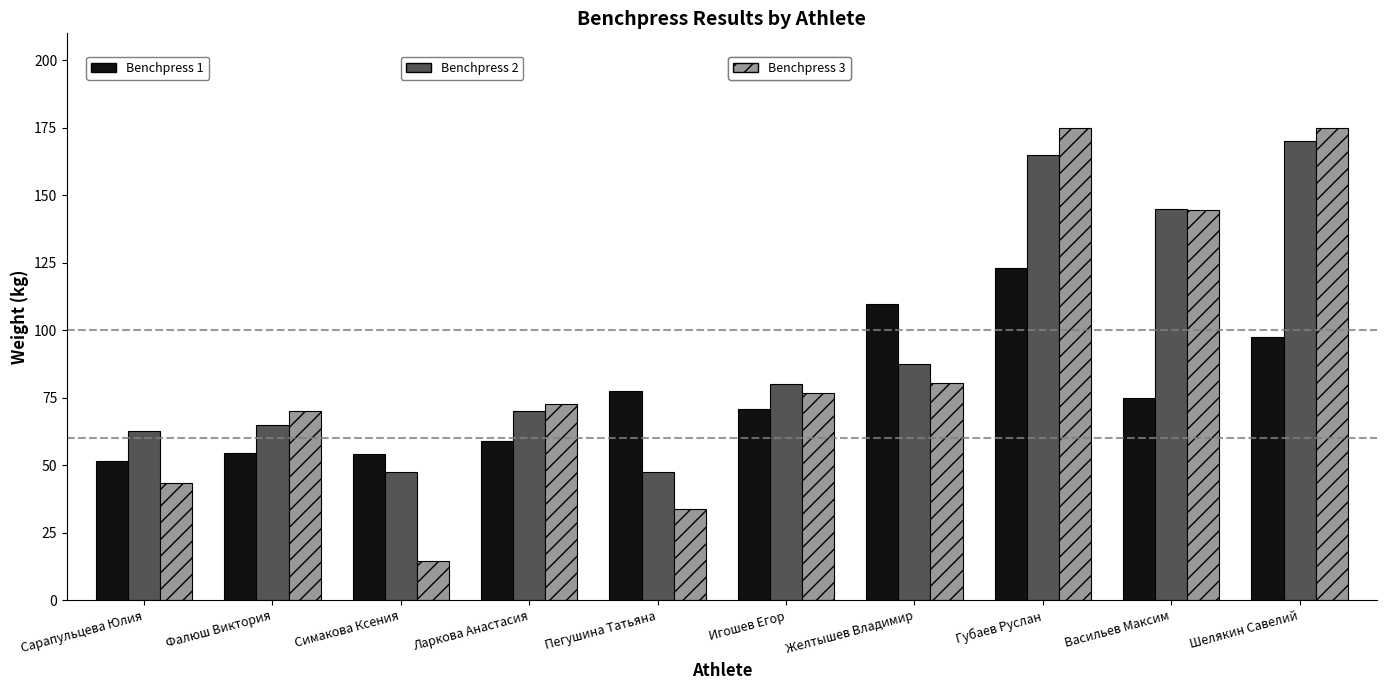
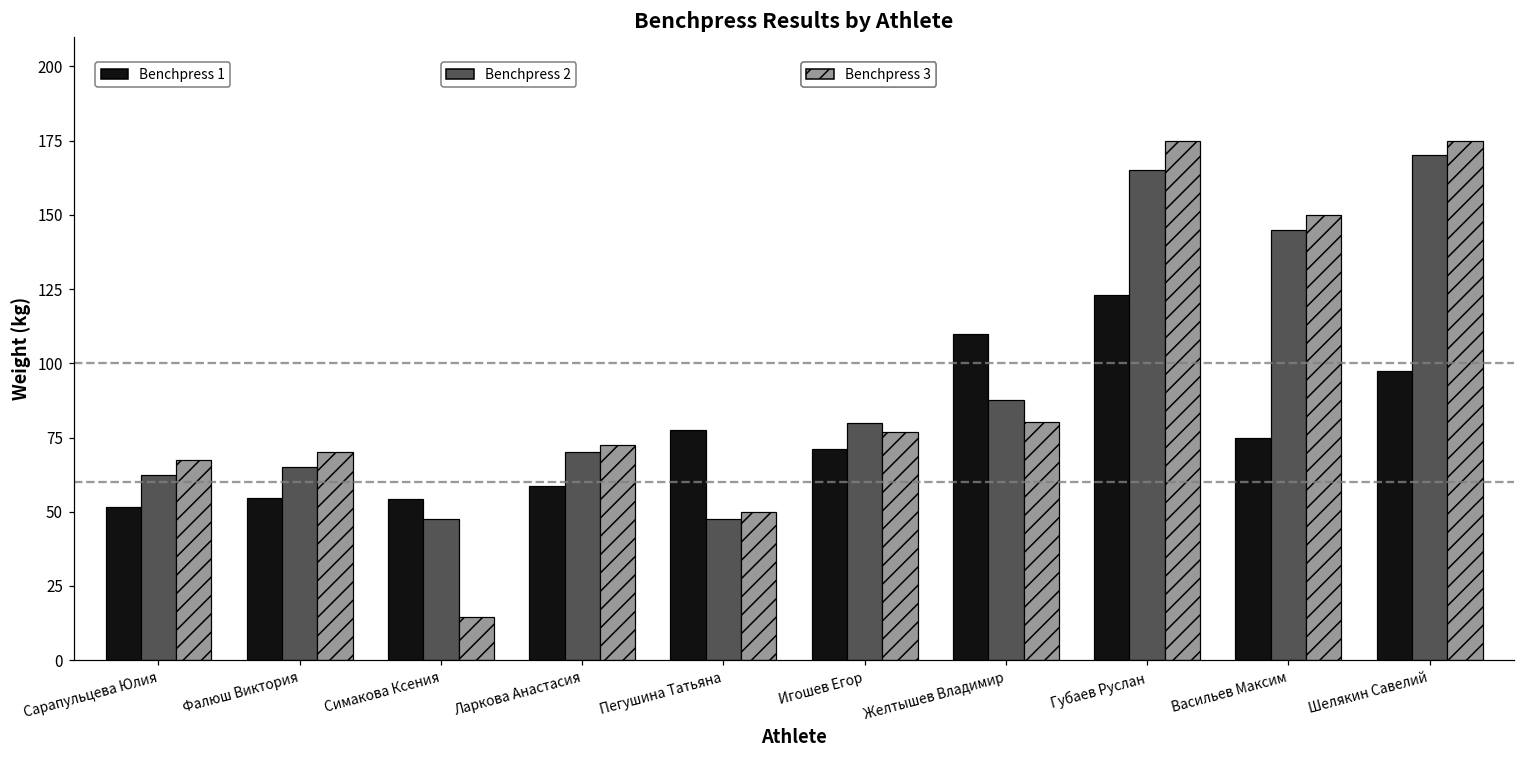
  {
    "Benchpress 3": {
-     "Сарапульцева Юлия": 43,
+     "Сарапульцева Юлия": 68,
      "Фалюш Виктория": 70,
      "Симакова Ксения": 14,
      "Ларкова Анастасия": 73,
-     "Пегушина Татьяна": 34,
+     "Пегушина Татьяна": 50,
      "Игошев Егор": 77,
      "Желтышев Владимир": 80,
      "Губаев Руслан": 175,
-     "Васильев Максим": 145,
+     "Васильев Максим": 150,
      "Шелякин Савелий": 175
    }
  }
